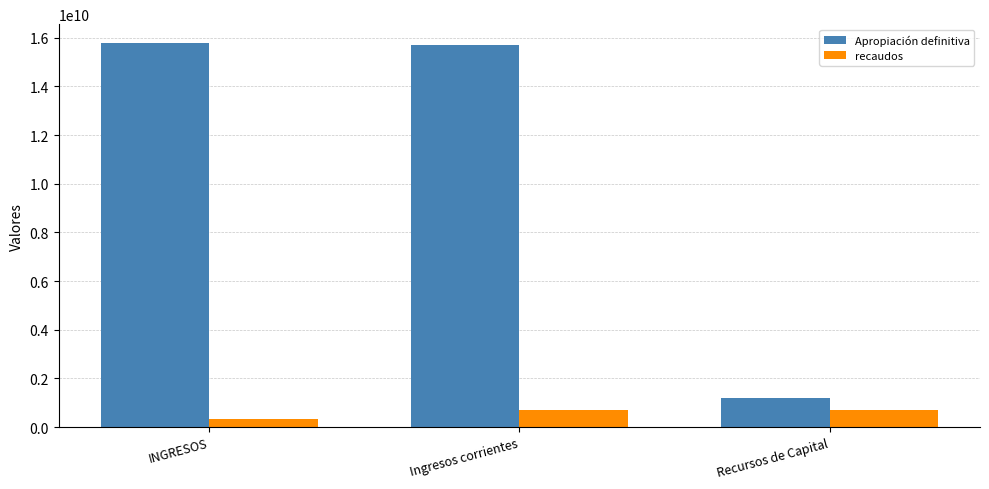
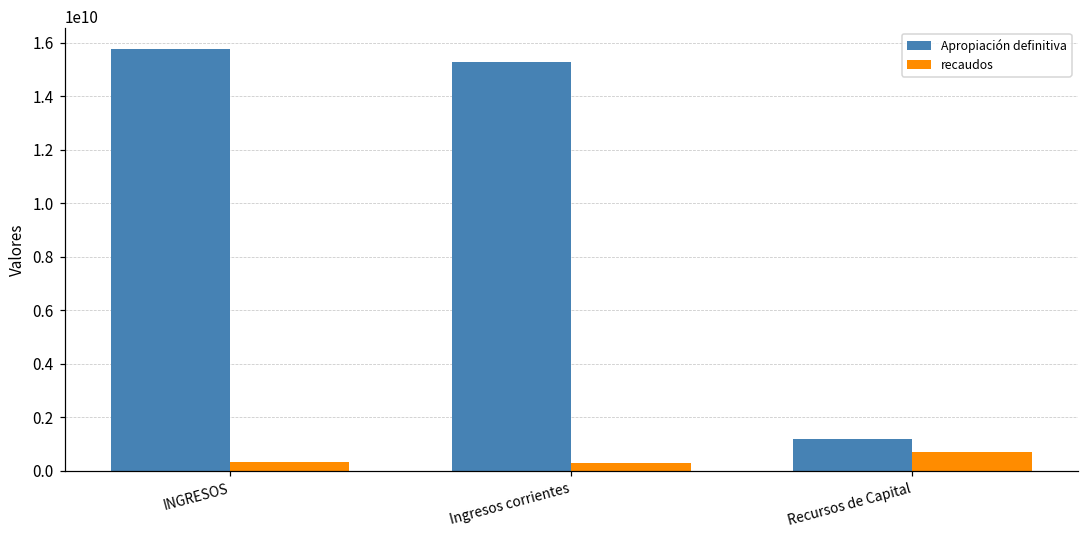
  {
    "Apropiación definitiva": {
      "INGRESOS": 15800000000,
-     "Ingresos corrientes": 15700000000,
+     "Ingresos corrientes": 15300000000,
      "Recursos de Capital": 1200000000
    },
    "recaudos": {
      "INGRESOS": 300000000,
-     "Ingresos corrientes": 700000000,
+     "Ingresos corrientes": 300000000,
      "Recursos de Capital": 700000000
    }
  }
